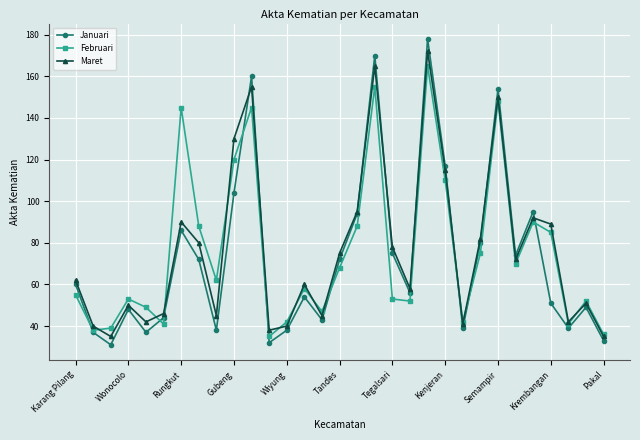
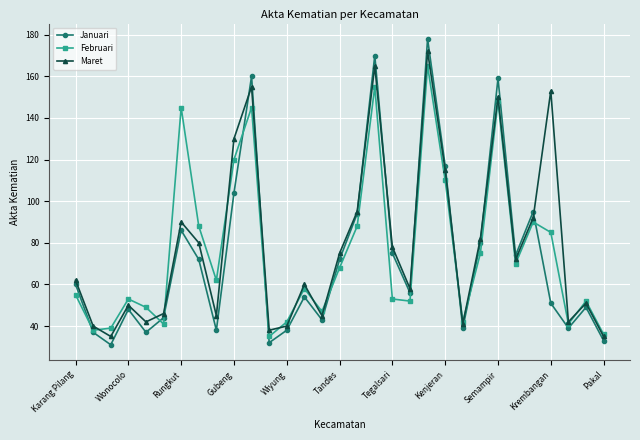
  {
    "Januari": {
      "Karang Pilang": 60,
      "Wonocolo": 48,
      "Rungkut": 86,
      "Gubeng": 104,
      "Wiyung": 38,
      "Tandes": 72,
      "Tegalsari": 75,
      "Kenjeran": 117,
-     "Semampir": 154,
+     "Semampir": 159,
      "Krembangan": 51,
      "Pakal": 33
    },
    "Februari": {
      "Karang Pilang": 55,
      "Wonocolo": 53,
      "Rungkut": 145,
      "Gubeng": 120,
      "Wiyung": 42,
      "Tandes": 68,
      "Tegalsari": 53,
      "Kenjeran": 110,
      "Semampir": 148,
      "Krembangan": 85
    },
    "Maret": {
      "Karang Pilang": 62,
      "Wonocolo": 50,
      "Rungkut": 90,
      "Gubeng": 130,
      "Wiyung": 40,
      "Tandes": 75,
      "Tegalsari": 78,
      "Kenjeran": 115,
      "Semampir": 150,
-     "Krembangan": 89
+     "Krembangan": 153
    }
  }
